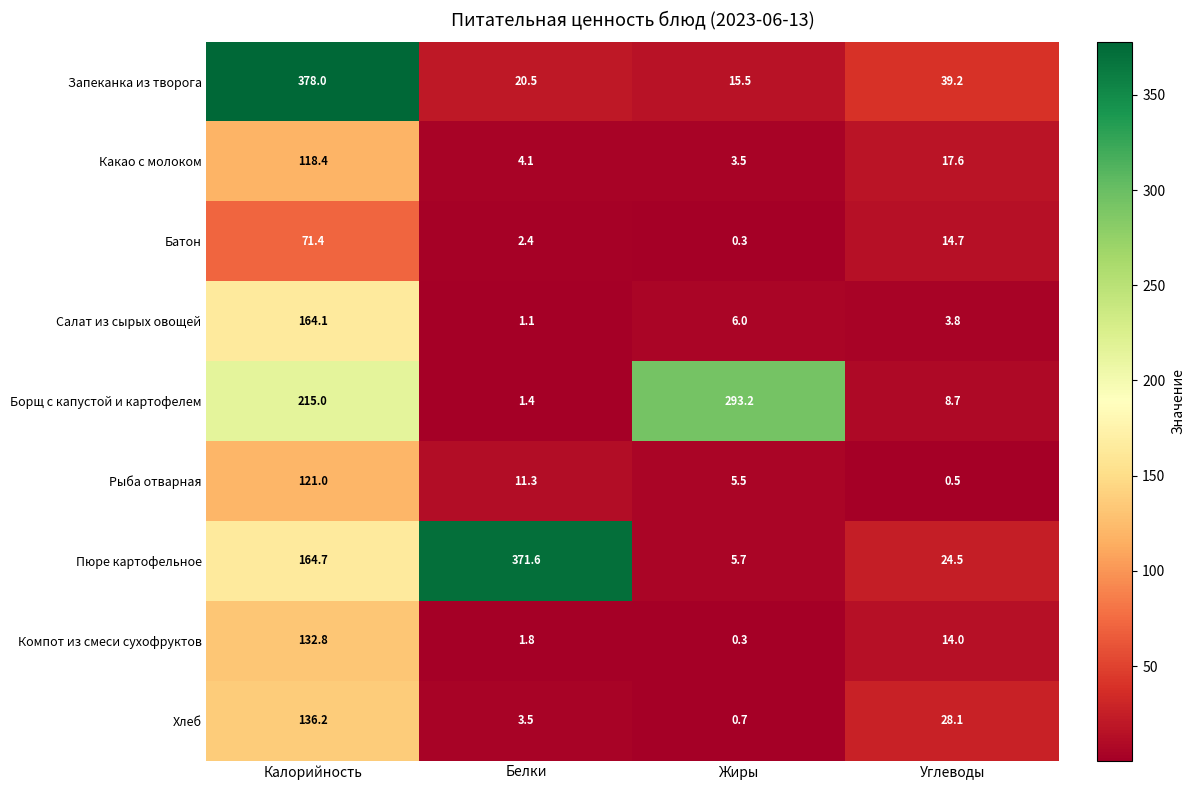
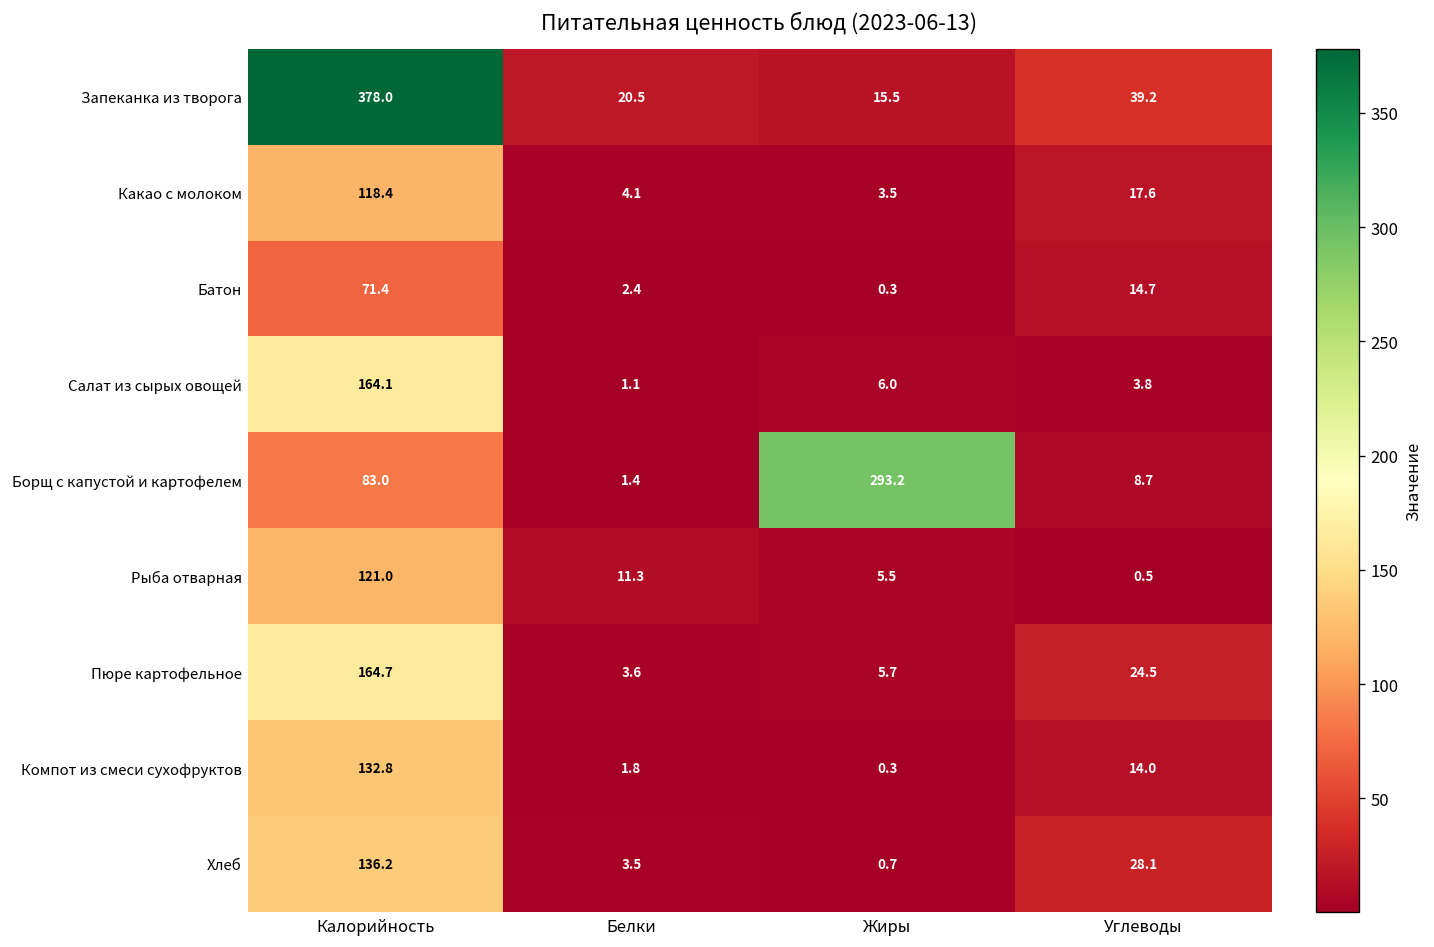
  {
    "Запеканка из творога": {
      "Калорийность": 378.0,
      "Белки": 20.5,
      "Жиры": 15.5,
      "Углеводы": 39.2
    },
    "Какао с молоком": {
      "Калорийность": 118.4,
      "Белки": 4.1,
      "Жиры": 3.5,
      "Углеводы": 17.6
    },
    "Батон": {
      "Калорийность": 71.4,
      "Белки": 2.4,
      "Жиры": 0.3,
      "Углеводы": 14.7
    },
    "Салат из сырых овощей": {
      "Калорийность": 164.1,
      "Белки": 1.1,
      "Жиры": 6.0,
      "Углеводы": 3.8
    },
    "Борщ с капустой и картофелем": {
-     "Калорийность": 215.0,
+     "Калорийность": 83.0,
      "Белки": 1.4,
      "Жиры": 293.2,
      "Углеводы": 8.7
    },
    "Рыба отварная": {
      "Калорийность": 121.0,
      "Белки": 11.3,
      "Жиры": 5.5,
      "Углеводы": 0.5
    },
    "Пюре картофельное": {
      "Калорийность": 164.7,
-     "Белки": 371.6,
+     "Белки": 3.6,
      "Жиры": 5.7,
      "Углеводы": 24.5
    },
    "Компот из смеси сухофруктов": {
      "Калорийность": 132.8,
      "Белки": 1.8,
      "Жиры": 0.3,
      "Углеводы": 14.0
    },
    "Хлеб": {
      "Калорийность": 136.2,
      "Белки": 3.5,
      "Жиры": 0.7,
      "Углеводы": 28.1
    }
  }
